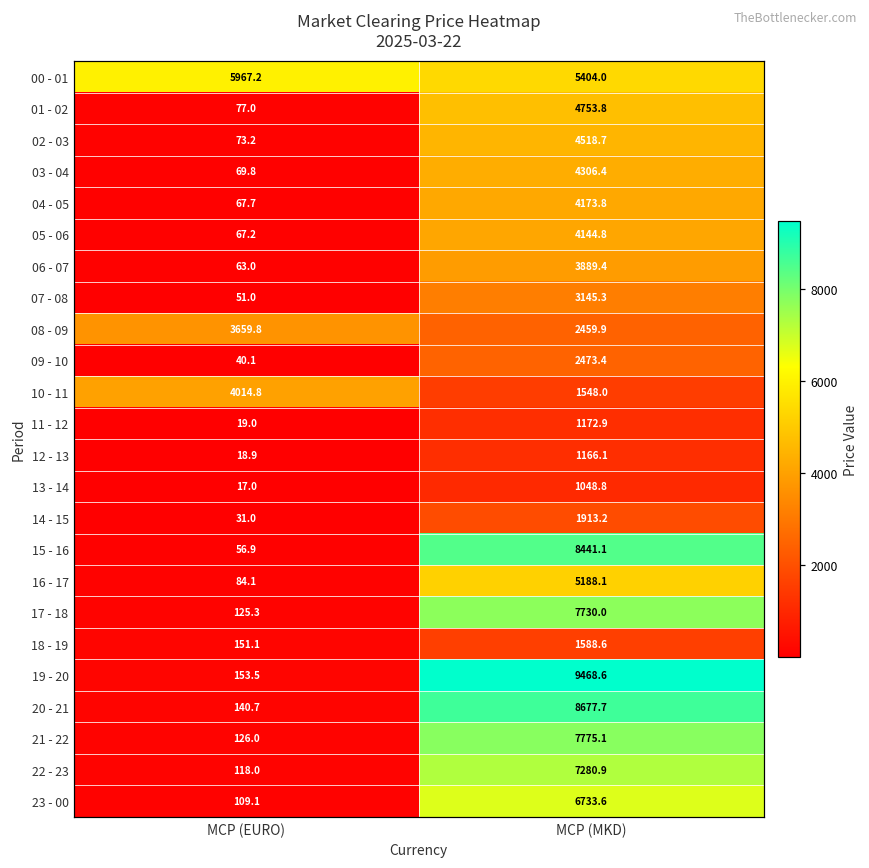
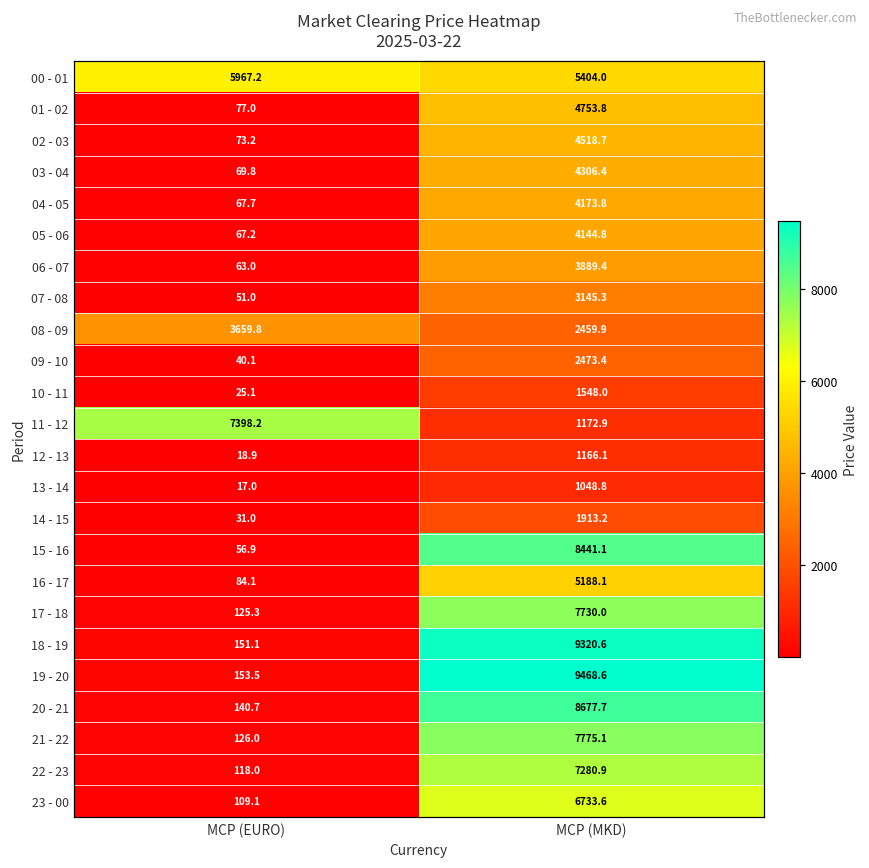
  {
    "00 - 01": {
      "MCP (EURO)": 5967.2,
      "MCP (MKD)": 5404.0
    },
    "01 - 02": {
      "MCP (EURO)": 77.0,
      "MCP (MKD)": 4753.8
    },
    "02 - 03": {
      "MCP (EURO)": 73.2,
      "MCP (MKD)": 4518.7
    },
    "03 - 04": {
      "MCP (EURO)": 69.8,
      "MCP (MKD)": 4306.4
    },
    "04 - 05": {
      "MCP (EURO)": 67.7,
      "MCP (MKD)": 4173.8
    },
    "05 - 06": {
      "MCP (EURO)": 67.2,
      "MCP (MKD)": 4144.8
    },
    "06 - 07": {
      "MCP (EURO)": 63.0,
      "MCP (MKD)": 3889.4
    },
    "07 - 08": {
      "MCP (EURO)": 51.0,
      "MCP (MKD)": 3145.3
    },
    "08 - 09": {
      "MCP (EURO)": 3659.8,
      "MCP (MKD)": 2459.9
    },
    "09 - 10": {
      "MCP (EURO)": 40.1,
      "MCP (MKD)": 2473.4
    },
    "10 - 11": {
-     "MCP (EURO)": 4014.8,
+     "MCP (EURO)": 25.1,
      "MCP (MKD)": 1548.0
    },
    "11 - 12": {
-     "MCP (EURO)": 19.0,
+     "MCP (EURO)": 7398.2,
      "MCP (MKD)": 1172.9
    },
    "12 - 13": {
      "MCP (EURO)": 18.9,
      "MCP (MKD)": 1166.1
    },
    "13 - 14": {
      "MCP (EURO)": 17.0,
      "MCP (MKD)": 1048.8
    },
    "14 - 15": {
      "MCP (EURO)": 31.0,
      "MCP (MKD)": 1913.2
    },
    "15 - 16": {
      "MCP (EURO)": 56.9,
      "MCP (MKD)": 8441.1
    },
    "16 - 17": {
      "MCP (EURO)": 84.1,
      "MCP (MKD)": 5188.1
    },
    "17 - 18": {
      "MCP (EURO)": 125.3,
      "MCP (MKD)": 7730.0
    },
    "18 - 19": {
      "MCP (EURO)": 151.1,
-     "MCP (MKD)": 1588.6
+     "MCP (MKD)": 9320.6
    },
    "19 - 20": {
      "MCP (EURO)": 153.5,
      "MCP (MKD)": 9468.6
    },
    "20 - 21": {
      "MCP (EURO)": 140.7,
      "MCP (MKD)": 8677.7
    },
    "21 - 22": {
      "MCP (EURO)": 126.0,
      "MCP (MKD)": 7775.1
    },
    "22 - 23": {
      "MCP (EURO)": 118.0,
      "MCP (MKD)": 7280.9
    },
    "23 - 00": {
      "MCP (EURO)": 109.1,
      "MCP (MKD)": 6733.6
    }
  }
